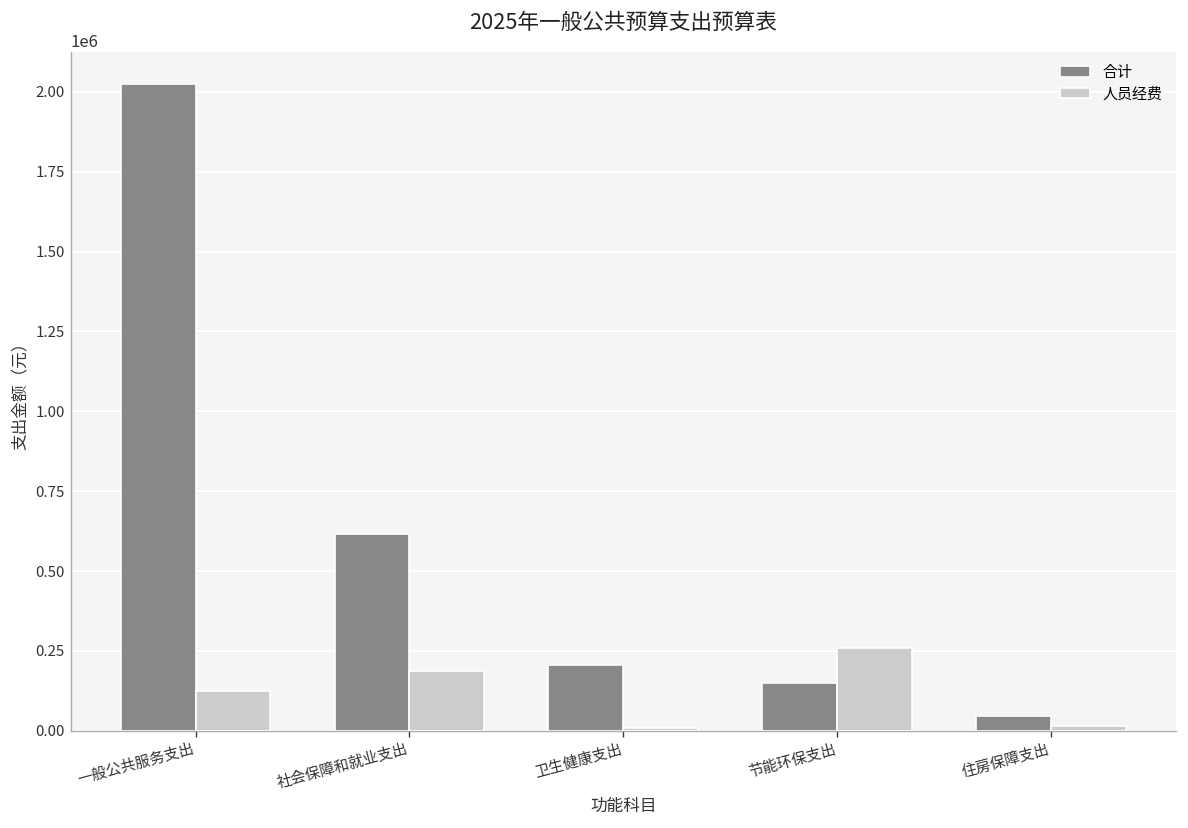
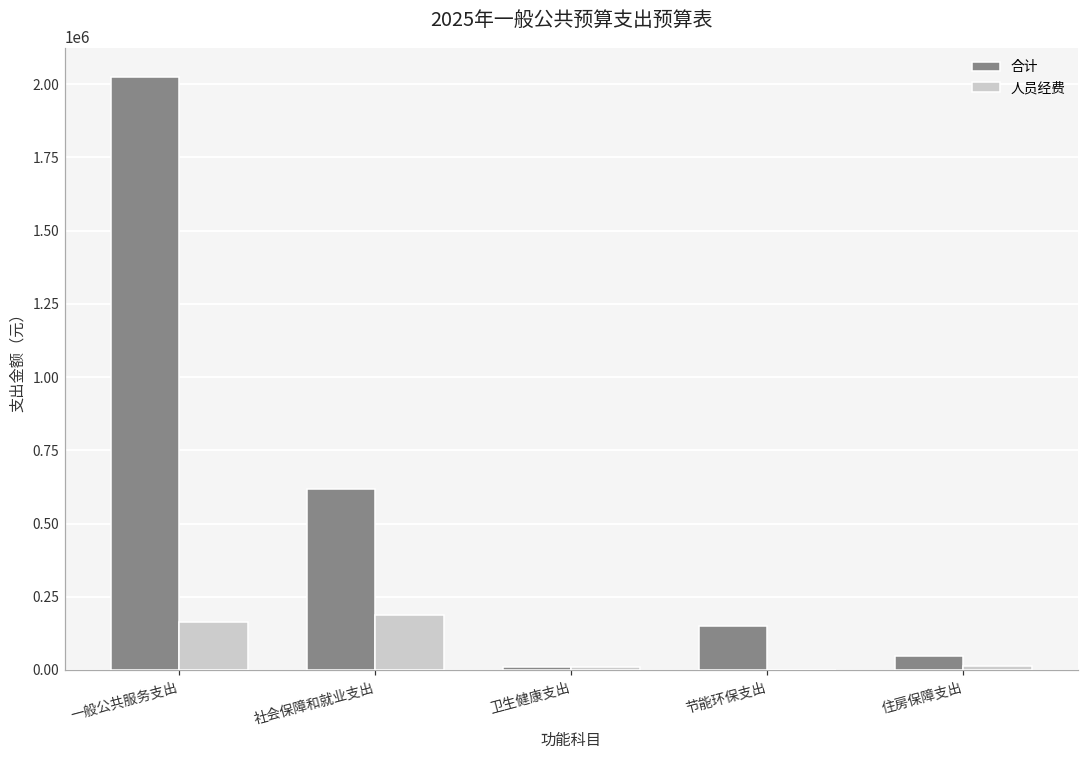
  {
    "合计": {
      "一般公共服务支出": 2020000,
      "社会保障和就业支出": 620000,
-     "卫生健康支出": 210000,
+     "卫生健康支出": 10000,
      "节能环保支出": 150000,
      "住房保障支出": 50000
    },
    "人员经费": {
-     "一般公共服务支出": 120000,
+     "一般公共服务支出": 160000,
      "社会保障和就业支出": 190000,
-     "节能环保支出": 260000,
+     "节能环保支出": 0,
      "住房保障支出": 10000
    }
  }
